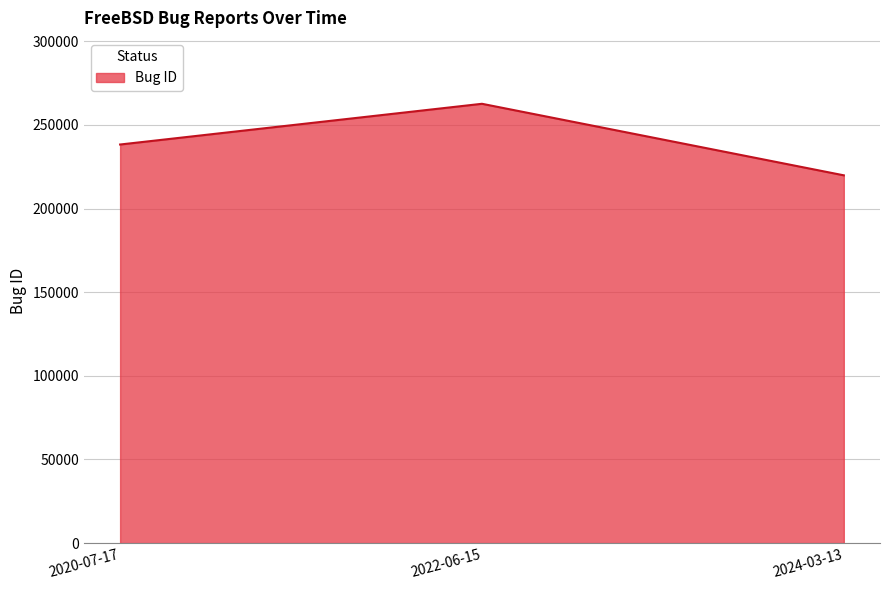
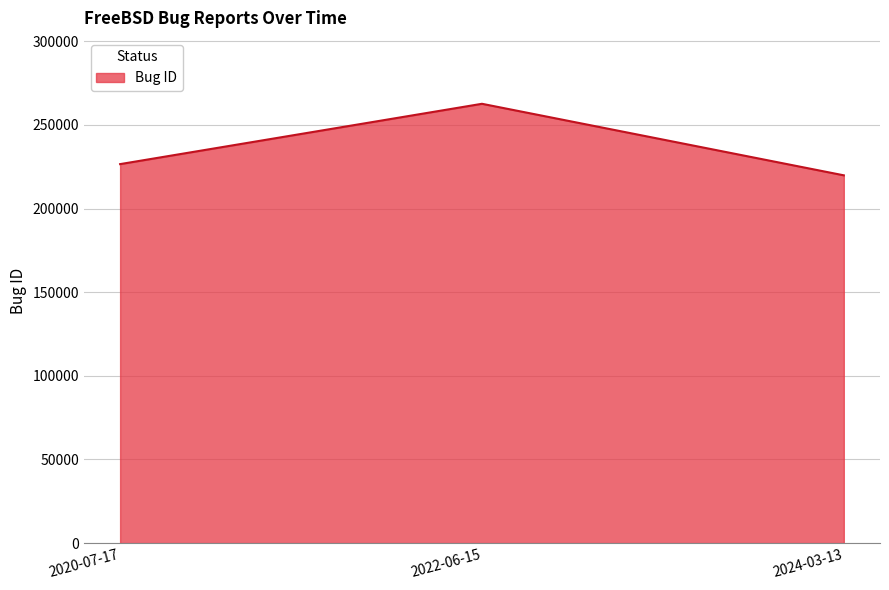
  {
-   "2020-07-17": 238000,
+   "2020-07-17": 227000,
    "2022-06-15": 263000,
    "2024-03-13": 220000
  }
